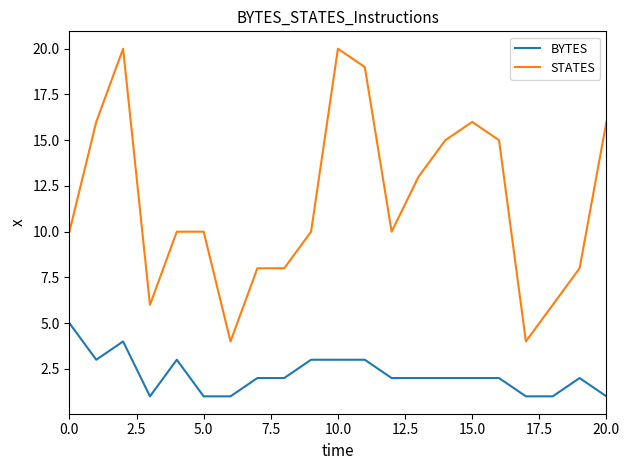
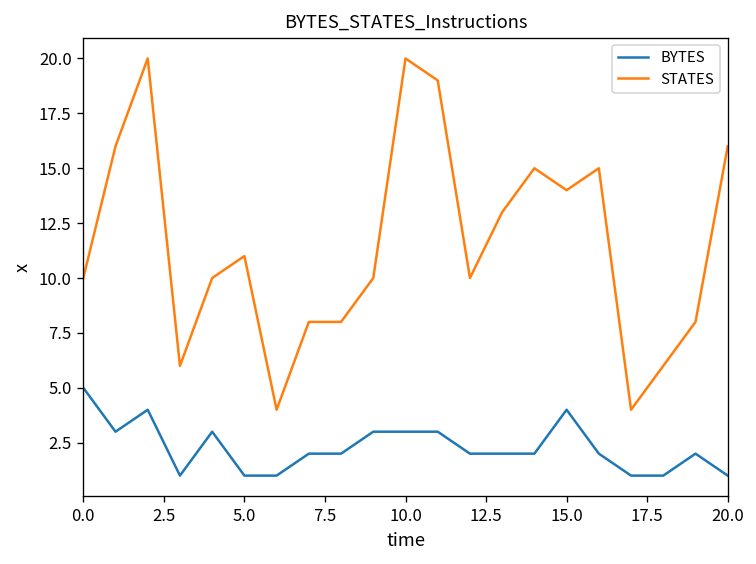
  {
    "BYTES": {
      "0.0": 5,
      "5.0": 1,
      "10.0": 3,
-     "15.0": 2,
+     "15.0": 4,
      "20.0": 1
    },
    "STATES": {
      "0.0": 10,
-     "5.0": 10,
+     "5.0": 11,
      "10.0": 20,
-     "15.0": 16,
+     "15.0": 14,
      "20.0": 16
    }
  }
